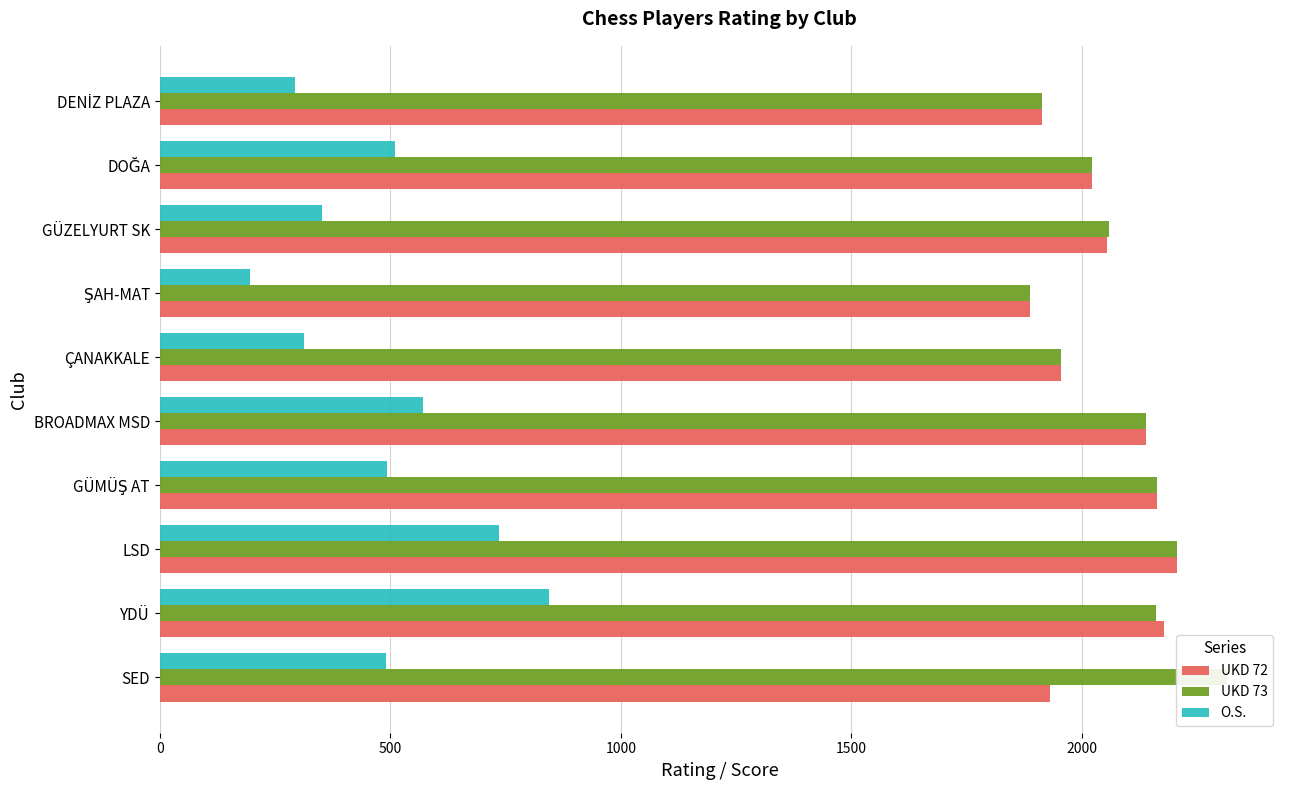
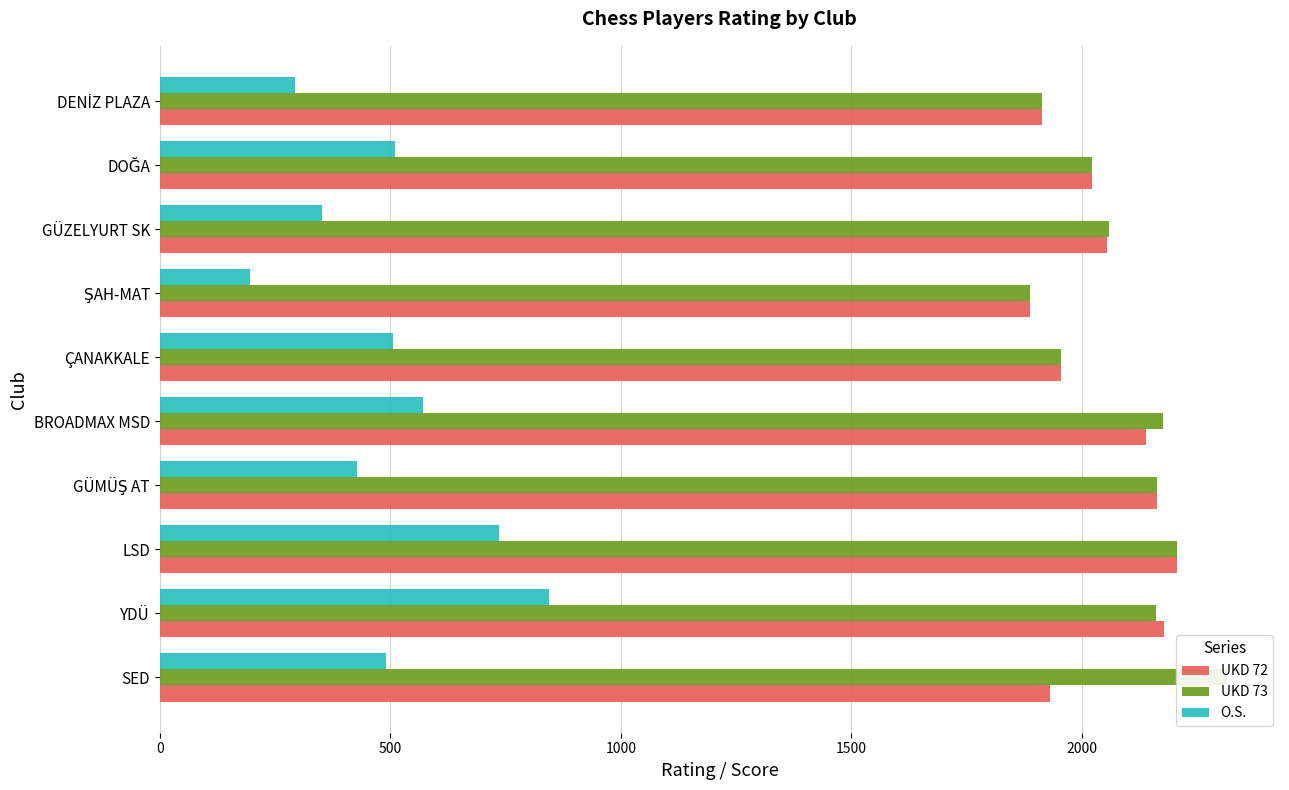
  {
    "UKD 72": {
      "DENİZ PLAZA": 1910,
      "DOĞA": 2020,
      "GÜZELYURT SK": 2050,
      "ŞAH-MAT": 1890,
      "ÇANAKKALE": 1960,
      "BROADMAX MSD": 2140,
      "GÜMÜŞ AT": 2160,
      "LSD": 2210,
      "YDÜ": 2180,
      "SED": 1930
    },
    "UKD 73": {
      "DENİZ PLAZA": 1910,
      "DOĞA": 2020,
      "GÜZELYURT SK": 2060,
      "ŞAH-MAT": 1890,
      "ÇANAKKALE": 1960,
-     "BROADMAX MSD": 2140,
+     "BROADMAX MSD": 2180,
      "GÜMÜŞ AT": 2160,
      "LSD": 2210,
      "YDÜ": 2160
    },
    "O.S.": {
      "DENİZ PLAZA": 290,
      "DOĞA": 510,
      "GÜZELYURT SK": 350,
      "ŞAH-MAT": 200,
-     "ÇANAKKALE": 310,
+     "ÇANAKKALE": 510,
      "BROADMAX MSD": 570,
-     "GÜMÜŞ AT": 490,
+     "GÜMÜŞ AT": 430,
      "LSD": 740,
      "YDÜ": 840,
      "SED": 490
    }
  }
